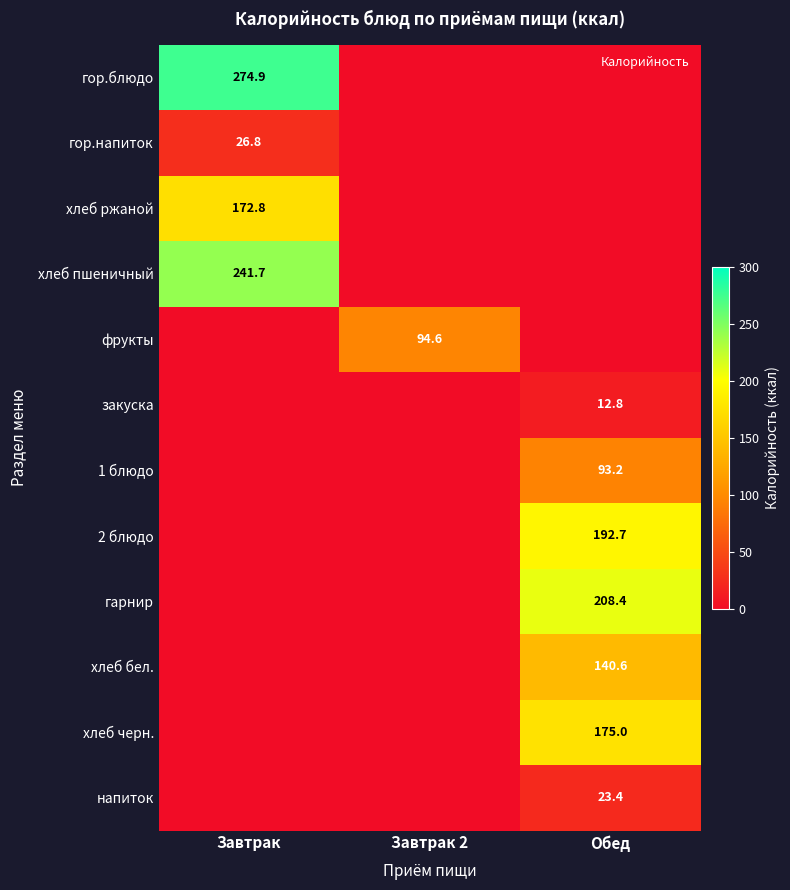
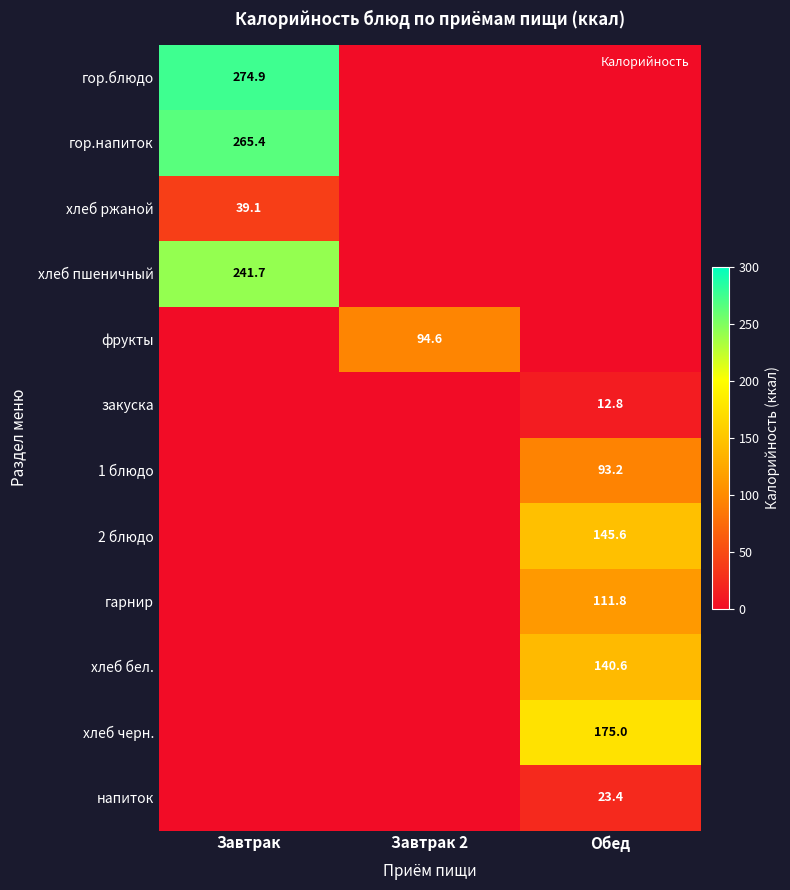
  {
    "гор.блюдо": {
      "Завтрак": 274.9
    },
    "гор.напиток": {
-     "Завтрак": 26.8
+     "Завтрак": 265.4
    },
    "хлеб ржаной": {
-     "Завтрак": 172.8
+     "Завтрак": 39.1
    },
    "хлеб пшеничный": {
      "Завтрак": 241.7
    },
    "фрукты": {
      "Завтрак 2": 94.6
    },
    "закуска": {
      "Обед": 12.8
    },
    "1 блюдо": {
      "Обед": 93.2
    },
    "2 блюдо": {
-     "Обед": 192.7
+     "Обед": 145.6
    },
    "гарнир": {
-     "Обед": 208.4
+     "Обед": 111.8
    },
    "хлеб бел.": {
      "Обед": 140.6
    },
    "хлеб черн.": {
      "Обед": 175.0
    },
    "напиток": {
      "Обед": 23.4
    }
  }
